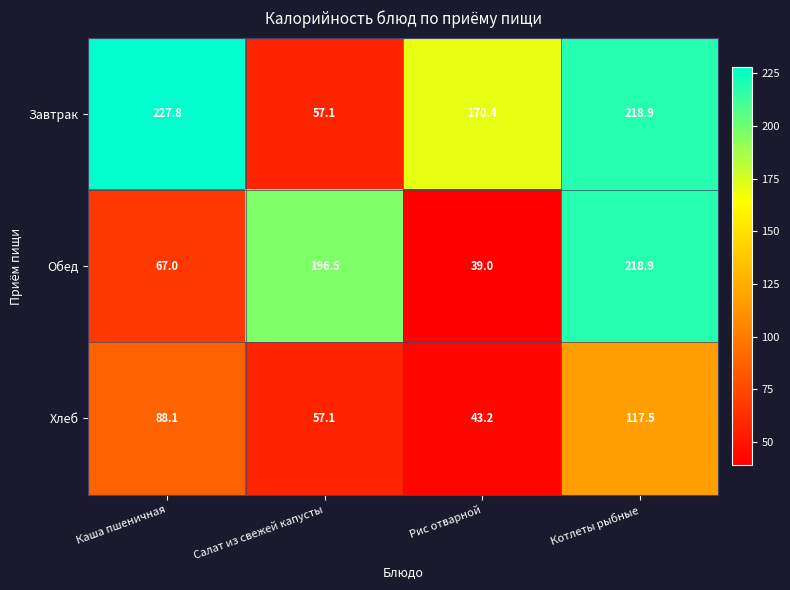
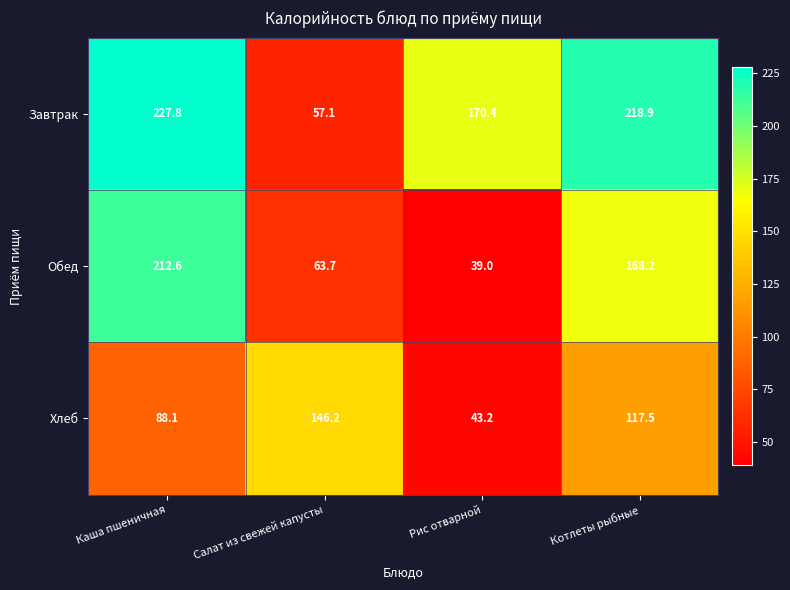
  {
    "Завтрак": {
      "Каша пшеничная": 227.8,
      "Салат из свежей капусты": 57.1,
      "Рис отварной": 170.4,
      "Котлеты рыбные": 218.9
    },
    "Обед": {
-     "Каша пшеничная": 67.0,
-     "Салат из свежей капусты": 196.5,
+     "Каша пшеничная": 212.6,
+     "Салат из свежей капусты": 63.7,
      "Рис отварной": 39.0,
-     "Котлеты рыбные": 218.9
+     "Котлеты рыбные": 168.2
    },
    "Хлеб": {
      "Каша пшеничная": 88.1,
-     "Салат из свежей капусты": 57.1,
+     "Салат из свежей капусты": 146.2,
      "Рис отварной": 43.2,
      "Котлеты рыбные": 117.5
    }
  }
